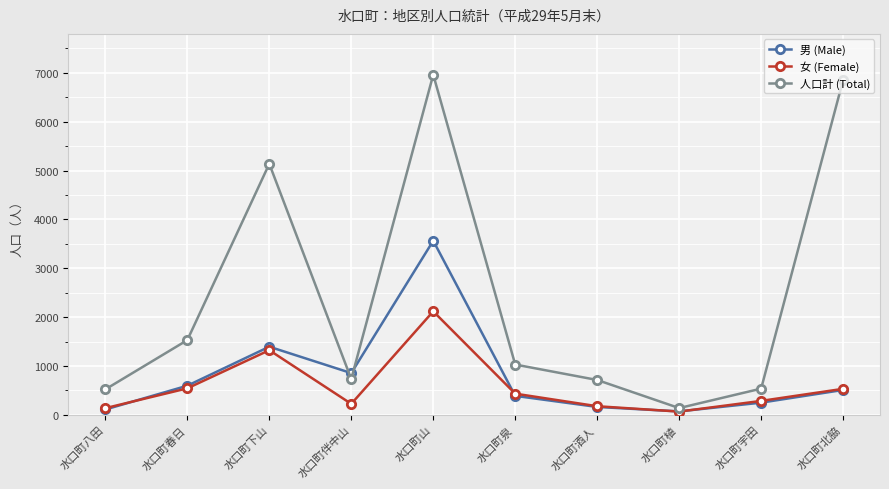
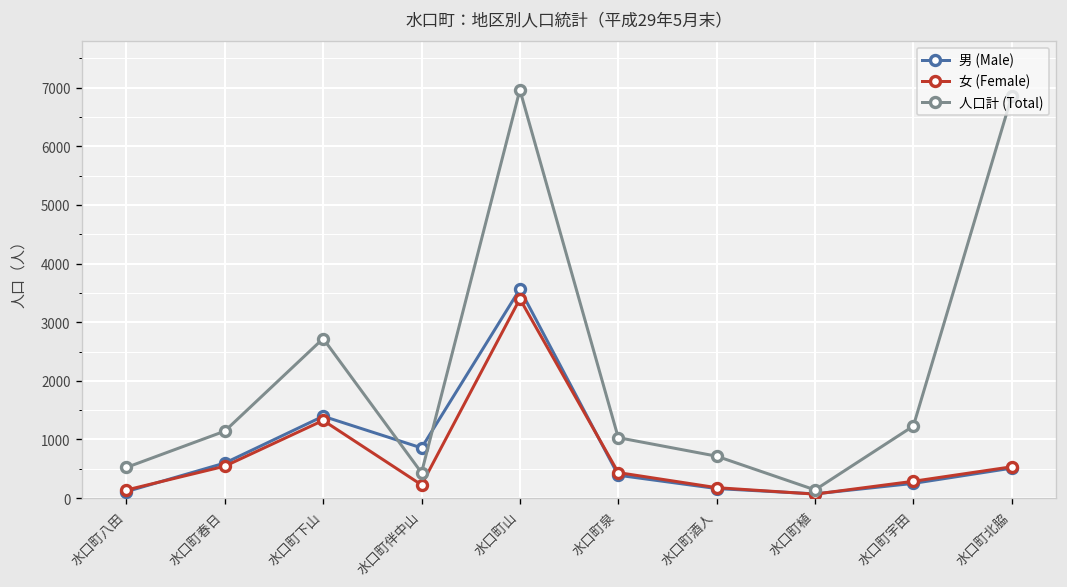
  {
    "男 (Male)": {
      "水口町春日": 600,
      "水口町下山": 1400,
      "水口町伴中山": 900,
      "水口町山": 3600
    },
    "女 (Female)": {
      "水口町春日": 500,
      "水口町下山": 1300,
      "水口町伴中山": 200,
-     "水口町山": 2100
+     "水口町山": 3400
    },
    "人口計 (Total)": {
      "水口町八田": 500,
-     "水口町春日": 1500,
-     "水口町下山": 5100,
-     "水口町伴中山": 700,
+     "水口町春日": 1100,
+     "水口町下山": 2700,
+     "水口町伴中山": 400,
      "水口町山": 7000,
      "水口町泉": 1000,
      "水口町酒人": 700,
      "水口町植": 100,
-     "水口町宇田": 500
+     "水口町宇田": 1200
    }
  }
